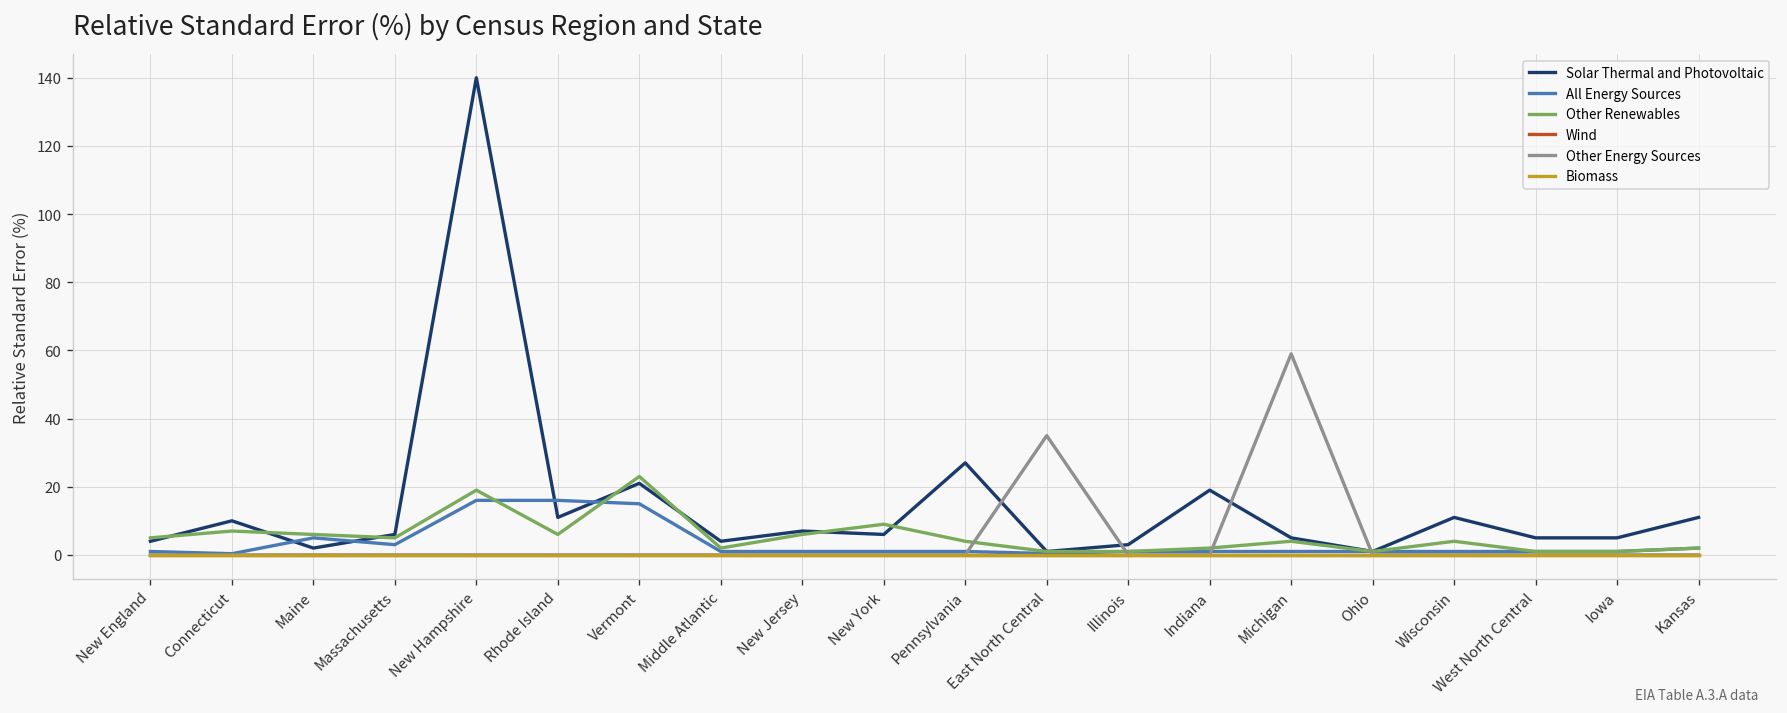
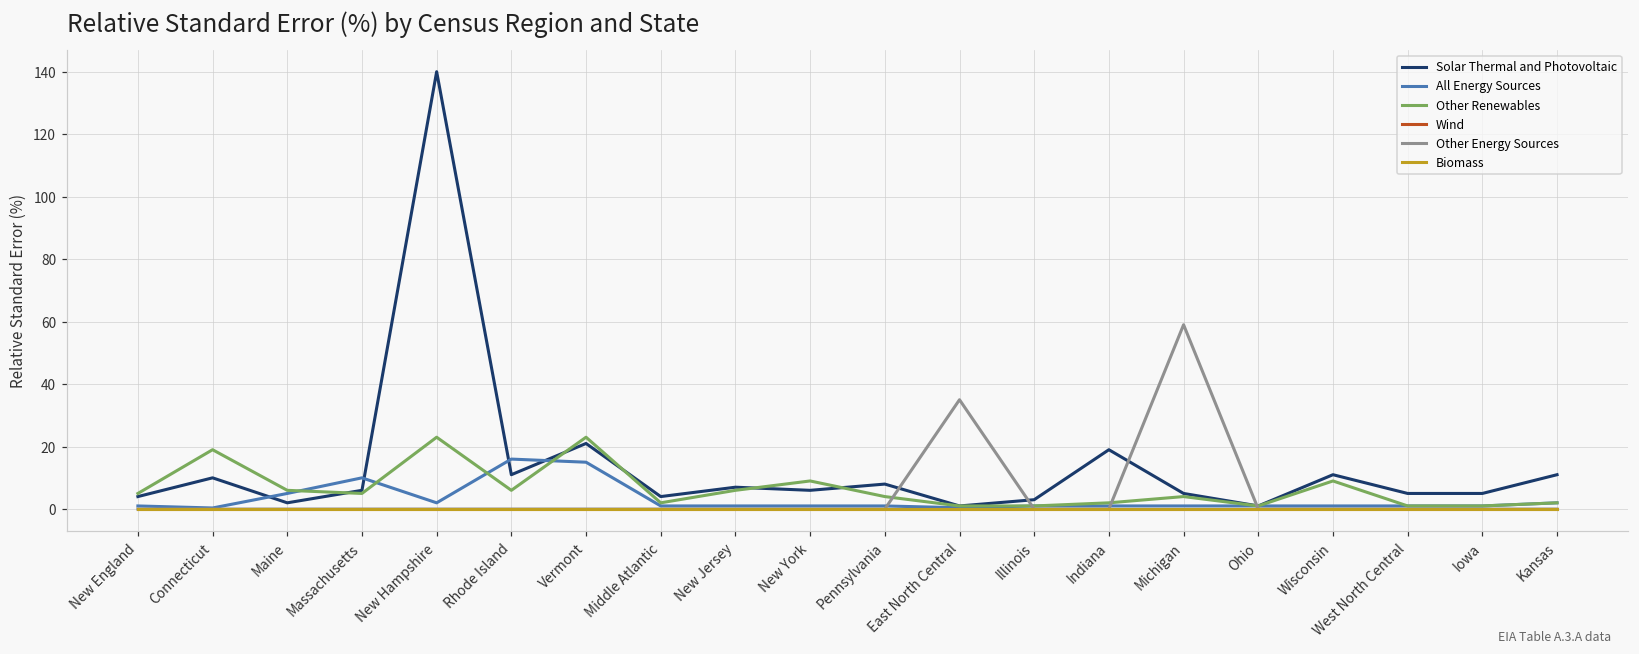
  {
    "Solar Thermal and Photovoltaic": {
      "New England": 4,
      "Connecticut": 10,
      "Maine": 2,
      "Massachusetts": 6,
      "New Hampshire": 140,
      "Rhode Island": 11,
      "Vermont": 21,
      "Middle Atlantic": 4,
      "New Jersey": 7,
      "New York": 6,
-     "Pennsylvania": 27,
+     "Pennsylvania": 8,
      "Illinois": 3,
      "Indiana": 19,
      "Michigan": 5,
      "Wisconsin": 11,
      "West North Central": 5,
      "Iowa": 5,
      "Kansas": 11
    },
    "All Energy Sources": {
      "New England": 1,
      "Maine": 5,
-     "Massachusetts": 3,
-     "New Hampshire": 16,
+     "Massachusetts": 10,
+     "New Hampshire": 2,
      "Rhode Island": 16,
      "Vermont": 15,
      "Middle Atlantic": 1,
      "New Jersey": 1,
      "New York": 1,
      "Pennsylvania": 1,
      "Indiana": 1,
      "Michigan": 1,
      "Wisconsin": 1
    },
    "Other Renewables": {
      "New England": 5,
-     "Connecticut": 7,
+     "Connecticut": 19,
      "Maine": 6,
      "Massachusetts": 5,
-     "New Hampshire": 19,
+     "New Hampshire": 23,
      "Rhode Island": 6,
      "Vermont": 23,
      "Middle Atlantic": 2,
      "New Jersey": 6,
      "New York": 9,
      "Pennsylvania": 4,
      "Indiana": 2,
      "Michigan": 4,
-     "Wisconsin": 4
+     "Wisconsin": 9
    },
    "Biomass": {
      "Michigan": 0
    },
    "Other Energy Sources": {
      "East North Central": 35,
      "Michigan": 59
    }
  }
